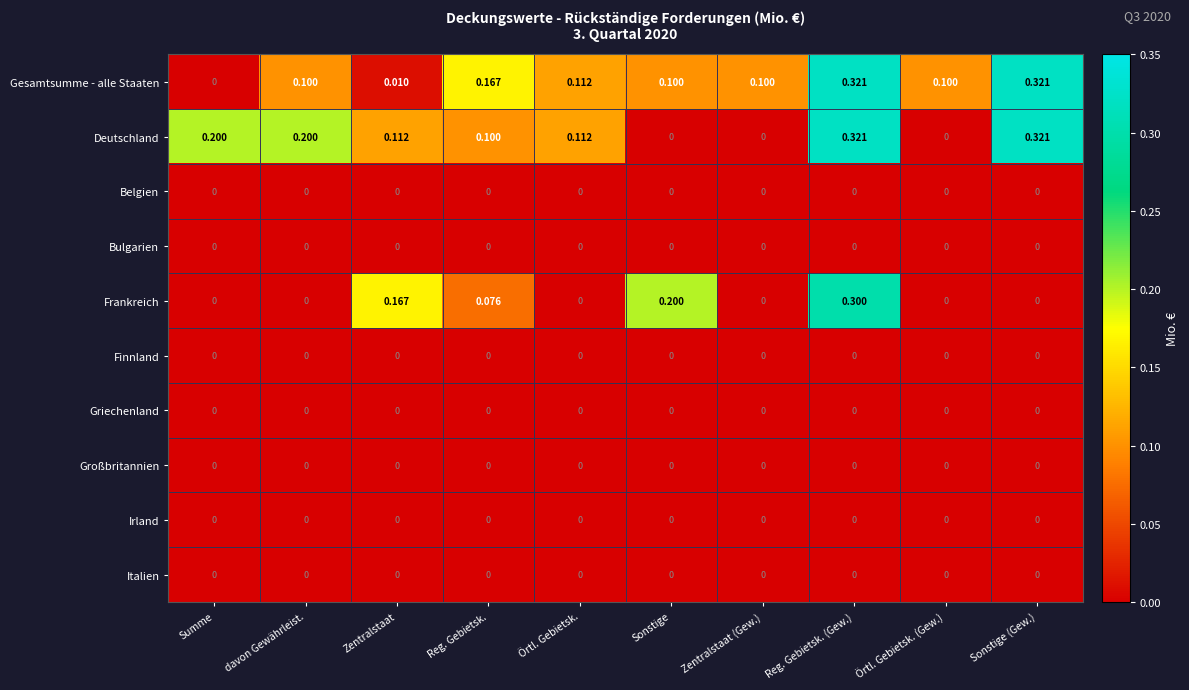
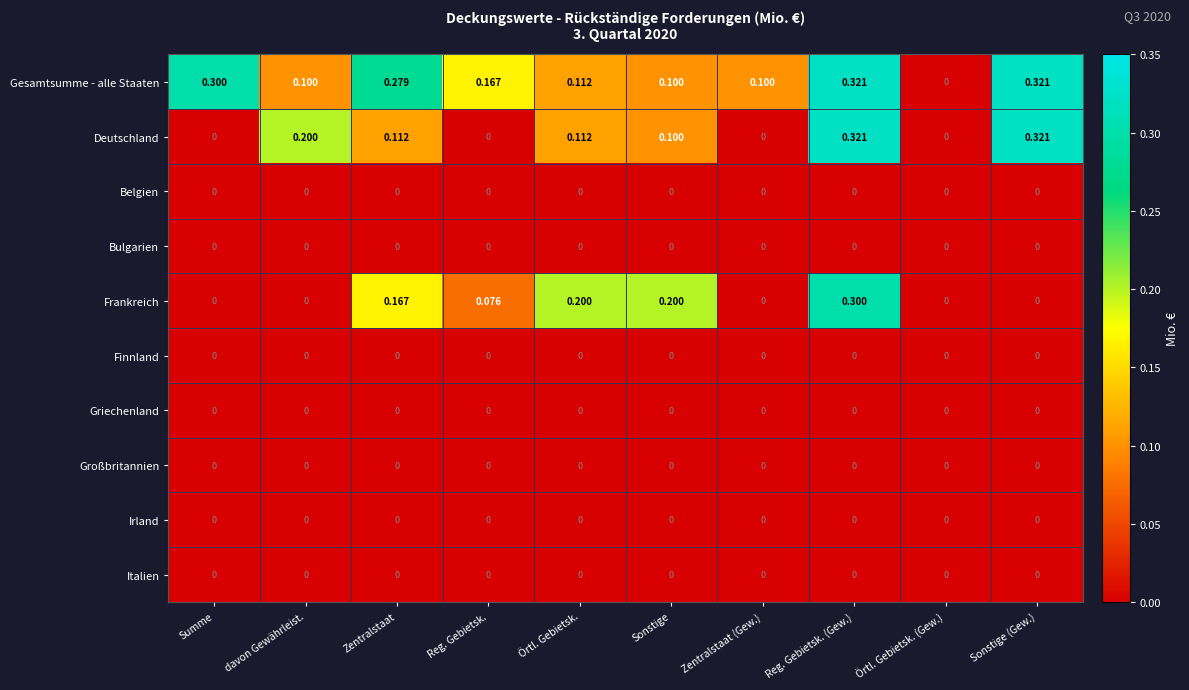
  {
    "Gesamtsumme - alle Staaten": {
-     "Summe": 0,
+     "Summe": 0.300,
      "davon Gewährleist.": 0.100,
-     "Zentralstaat": 0.010,
+     "Zentralstaat": 0.279,
      "Reg. Gebietsk.": 0.167,
      "Örtl. Gebietsk.": 0.112,
      "Sonstige": 0.100,
      "Zentralstaat (Gew.)": 0.100,
      "Reg. Gebietsk. (Gew.)": 0.321,
-     "Örtl. Gebietsk. (Gew.)": 0.100,
+     "Örtl. Gebietsk. (Gew.)": 0,
      "Sonstige (Gew.)": 0.321
    },
    "Deutschland": {
-     "Summe": 0.200,
+     "Summe": 0,
      "davon Gewährleist.": 0.200,
      "Zentralstaat": 0.112,
-     "Reg. Gebietsk.": 0.100,
+     "Reg. Gebietsk.": 0,
      "Örtl. Gebietsk.": 0.112,
-     "Sonstige": 0,
+     "Sonstige": 0.100,
      "Zentralstaat (Gew.)": 0,
      "Reg. Gebietsk. (Gew.)": 0.321,
      "Örtl. Gebietsk. (Gew.)": 0,
      "Sonstige (Gew.)": 0.321
    },
    "Belgien": {
      "Summe": 0,
      "davon Gewährleist.": 0,
      "Zentralstaat": 0,
      "Reg. Gebietsk.": 0,
      "Örtl. Gebietsk.": 0,
      "Sonstige": 0,
      "Zentralstaat (Gew.)": 0,
      "Reg. Gebietsk. (Gew.)": 0,
      "Örtl. Gebietsk. (Gew.)": 0,
      "Sonstige (Gew.)": 0
    },
    "Bulgarien": {
      "Summe": 0,
      "davon Gewährleist.": 0,
      "Zentralstaat": 0,
      "Reg. Gebietsk.": 0,
      "Örtl. Gebietsk.": 0,
      "Sonstige": 0,
      "Zentralstaat (Gew.)": 0,
      "Reg. Gebietsk. (Gew.)": 0,
      "Örtl. Gebietsk. (Gew.)": 0,
      "Sonstige (Gew.)": 0
    },
    "Frankreich": {
      "Summe": 0,
      "davon Gewährleist.": 0,
      "Zentralstaat": 0.167,
      "Reg. Gebietsk.": 0.076,
-     "Örtl. Gebietsk.": 0,
+     "Örtl. Gebietsk.": 0.200,
      "Sonstige": 0.200,
      "Zentralstaat (Gew.)": 0,
      "Reg. Gebietsk. (Gew.)": 0.300,
      "Örtl. Gebietsk. (Gew.)": 0,
      "Sonstige (Gew.)": 0
    },
    "Finnland": {
      "Summe": 0,
      "davon Gewährleist.": 0,
      "Zentralstaat": 0,
      "Reg. Gebietsk.": 0,
      "Örtl. Gebietsk.": 0,
      "Sonstige": 0,
      "Zentralstaat (Gew.)": 0,
      "Reg. Gebietsk. (Gew.)": 0,
      "Örtl. Gebietsk. (Gew.)": 0,
      "Sonstige (Gew.)": 0
    },
    "Griechenland": {
      "Summe": 0,
      "davon Gewährleist.": 0,
      "Zentralstaat": 0,
      "Reg. Gebietsk.": 0,
      "Örtl. Gebietsk.": 0,
      "Sonstige": 0,
      "Zentralstaat (Gew.)": 0,
      "Reg. Gebietsk. (Gew.)": 0,
      "Örtl. Gebietsk. (Gew.)": 0,
      "Sonstige (Gew.)": 0
    },
    "Großbritannien": {
      "Summe": 0,
      "davon Gewährleist.": 0,
      "Zentralstaat": 0,
      "Reg. Gebietsk.": 0,
      "Örtl. Gebietsk.": 0,
      "Sonstige": 0,
      "Zentralstaat (Gew.)": 0,
      "Reg. Gebietsk. (Gew.)": 0,
      "Örtl. Gebietsk. (Gew.)": 0,
      "Sonstige (Gew.)": 0
    },
    "Irland": {
      "Summe": 0,
      "davon Gewährleist.": 0,
      "Zentralstaat": 0,
      "Reg. Gebietsk.": 0,
      "Örtl. Gebietsk.": 0,
      "Sonstige": 0,
      "Zentralstaat (Gew.)": 0,
      "Reg. Gebietsk. (Gew.)": 0,
      "Örtl. Gebietsk. (Gew.)": 0,
      "Sonstige (Gew.)": 0
    },
    "Italien": {
      "Summe": 0,
      "davon Gewährleist.": 0,
      "Zentralstaat": 0,
      "Reg. Gebietsk.": 0,
      "Örtl. Gebietsk.": 0,
      "Sonstige": 0,
      "Zentralstaat (Gew.)": 0,
      "Reg. Gebietsk. (Gew.)": 0,
      "Örtl. Gebietsk. (Gew.)": 0,
      "Sonstige (Gew.)": 0
    }
  }
